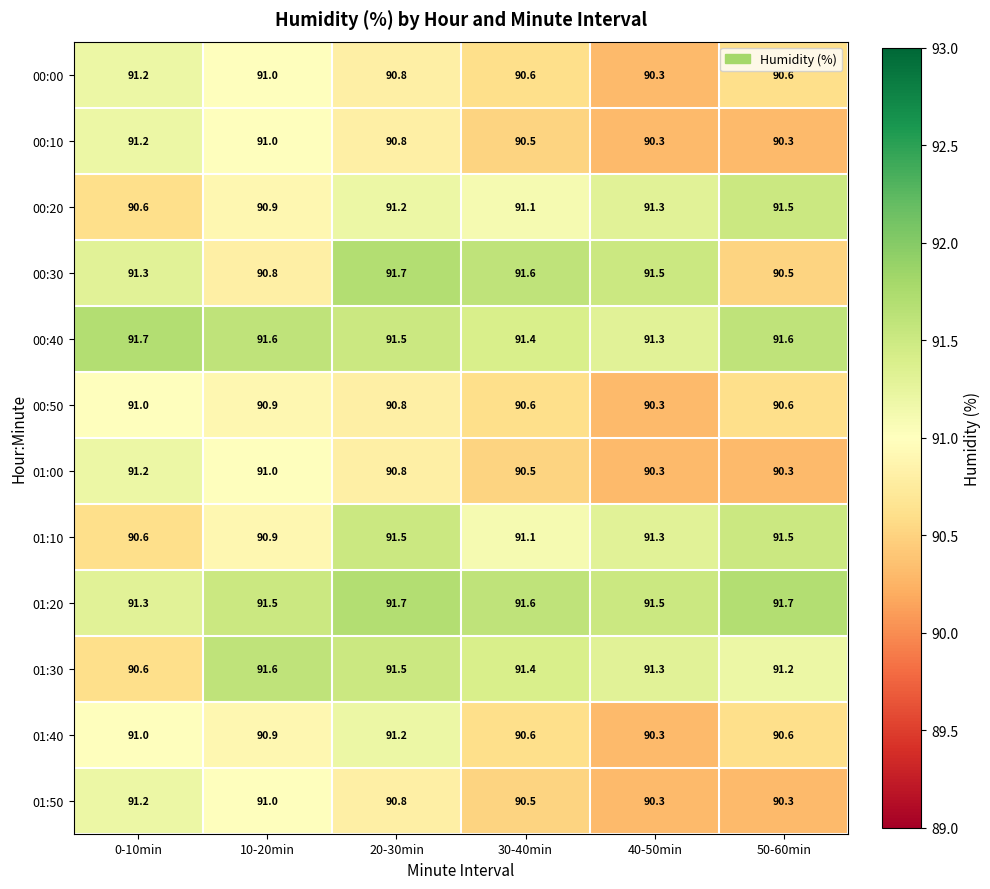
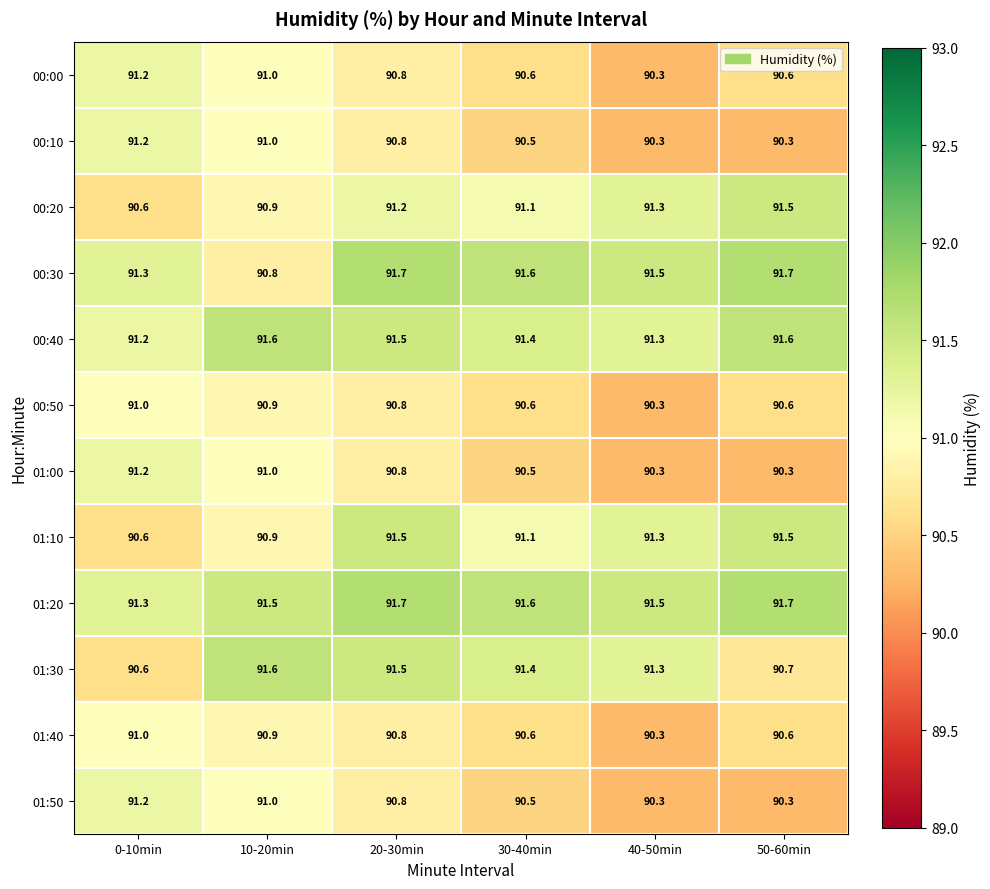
  {
    "00:00": {
      "0-10min": 91.2,
      "10-20min": 91.0,
      "20-30min": 90.8,
      "30-40min": 90.6,
      "40-50min": 90.3
    },
    "00:10": {
      "0-10min": 91.2,
      "10-20min": 91.0,
      "20-30min": 90.8,
      "30-40min": 90.5,
      "40-50min": 90.3,
      "50-60min": 90.3
    },
    "00:20": {
      "0-10min": 90.6,
      "10-20min": 90.9,
      "20-30min": 91.2,
      "30-40min": 91.1,
      "40-50min": 91.3,
      "50-60min": 91.5
    },
    "00:30": {
      "0-10min": 91.3,
      "10-20min": 90.8,
      "20-30min": 91.7,
      "30-40min": 91.6,
      "40-50min": 91.5,
-     "50-60min": 90.5
+     "50-60min": 91.7
    },
    "00:40": {
-     "0-10min": 91.7,
+     "0-10min": 91.2,
      "10-20min": 91.6,
      "20-30min": 91.5,
      "30-40min": 91.4,
      "40-50min": 91.3,
      "50-60min": 91.6
    },
    "00:50": {
      "0-10min": 91.0,
      "10-20min": 90.9,
      "20-30min": 90.8,
      "30-40min": 90.6,
      "40-50min": 90.3,
      "50-60min": 90.6
    },
    "01:00": {
      "0-10min": 91.2,
      "10-20min": 91.0,
      "20-30min": 90.8,
      "30-40min": 90.5,
      "40-50min": 90.3,
      "50-60min": 90.3
    },
    "01:10": {
      "0-10min": 90.6,
      "10-20min": 90.9,
      "20-30min": 91.5,
      "30-40min": 91.1,
      "40-50min": 91.3,
      "50-60min": 91.5
    },
    "01:20": {
      "0-10min": 91.3,
      "10-20min": 91.5,
      "20-30min": 91.7,
      "30-40min": 91.6,
      "40-50min": 91.5,
      "50-60min": 91.7
    },
    "01:30": {
      "0-10min": 90.6,
      "10-20min": 91.6,
      "20-30min": 91.5,
      "30-40min": 91.4,
      "40-50min": 91.3,
-     "50-60min": 91.2
+     "50-60min": 90.7
    },
    "01:40": {
      "0-10min": 91.0,
      "10-20min": 90.9,
-     "20-30min": 91.2,
+     "20-30min": 90.8,
      "30-40min": 90.6,
      "40-50min": 90.3,
      "50-60min": 90.6
    },
    "01:50": {
      "0-10min": 91.2,
      "10-20min": 91.0,
      "20-30min": 90.8,
      "30-40min": 90.5,
      "40-50min": 90.3,
      "50-60min": 90.3
    }
  }
